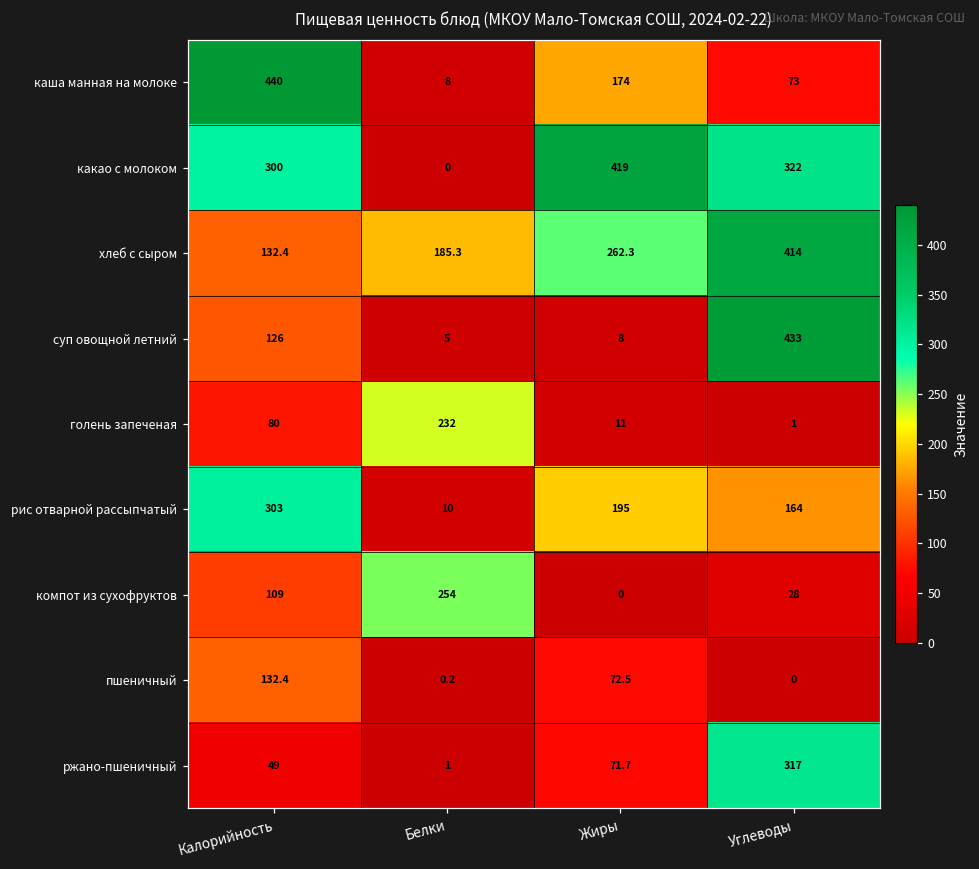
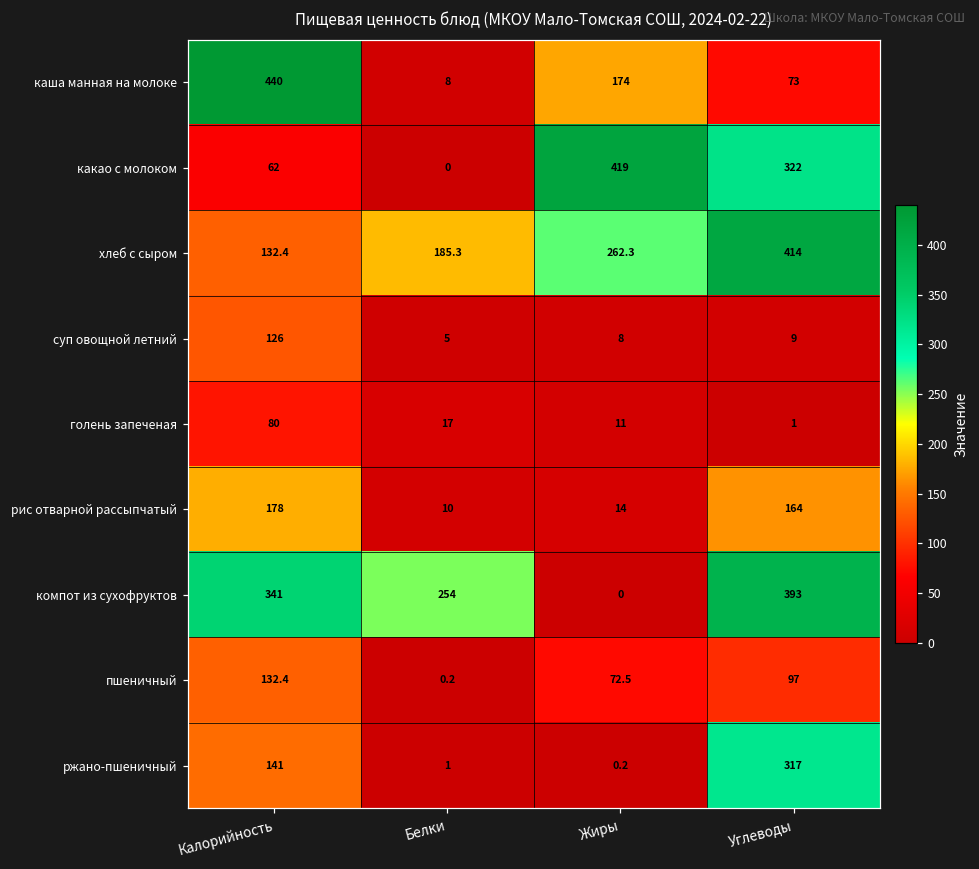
  {
    "каша манная на молоке": {
      "Калорийность": 440,
      "Белки": 8,
      "Жиры": 174,
      "Углеводы": 73
    },
    "какао с молоком": {
-     "Калорийность": 300,
+     "Калорийность": 62,
      "Белки": 0,
      "Жиры": 419,
      "Углеводы": 322
    },
    "хлеб с сыром": {
      "Калорийность": 132.4,
      "Белки": 185.3,
      "Жиры": 262.3,
      "Углеводы": 414
    },
    "суп овощной летний": {
      "Калорийность": 126,
      "Белки": 5,
      "Жиры": 8,
-     "Углеводы": 433
+     "Углеводы": 9
    },
    "голень запеченая": {
      "Калорийность": 80,
-     "Белки": 232,
+     "Белки": 17,
      "Жиры": 11,
      "Углеводы": 1
    },
    "рис отварной рассыпчатый": {
-     "Калорийность": 303,
+     "Калорийность": 178,
      "Белки": 10,
-     "Жиры": 195,
+     "Жиры": 14,
      "Углеводы": 164
    },
    "компот из сухофруктов": {
-     "Калорийность": 109,
+     "Калорийность": 341,
      "Белки": 254,
      "Жиры": 0,
-     "Углеводы": 28
+     "Углеводы": 393
    },
    "пшеничный": {
      "Калорийность": 132.4,
      "Белки": 0.2,
      "Жиры": 72.5,
-     "Углеводы": 0
+     "Углеводы": 97
    },
    "ржано-пшеничный": {
-     "Калорийность": 49,
+     "Калорийность": 141,
      "Белки": 1,
-     "Жиры": 71.7,
+     "Жиры": 0.2,
      "Углеводы": 317
    }
  }
